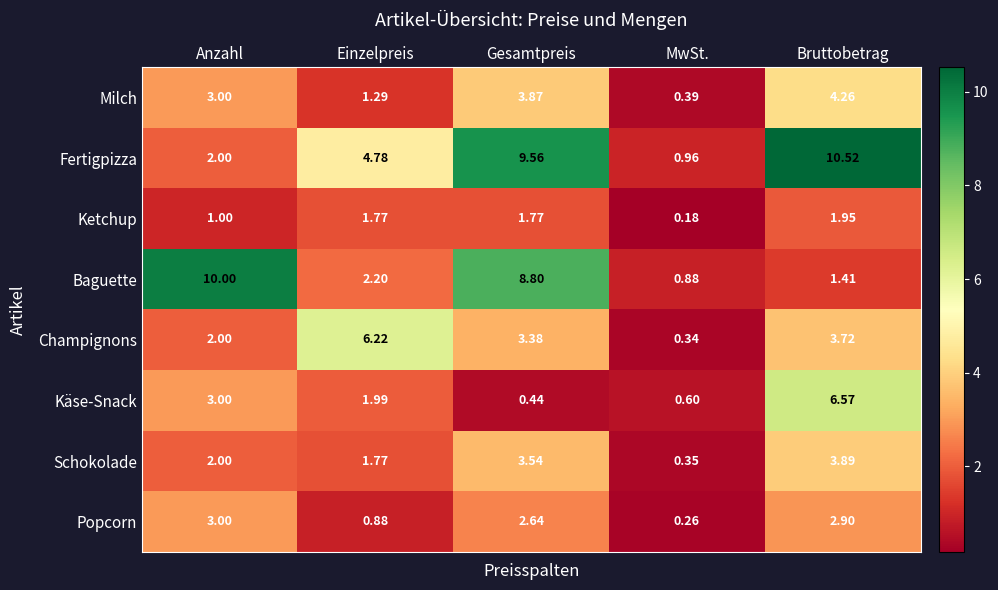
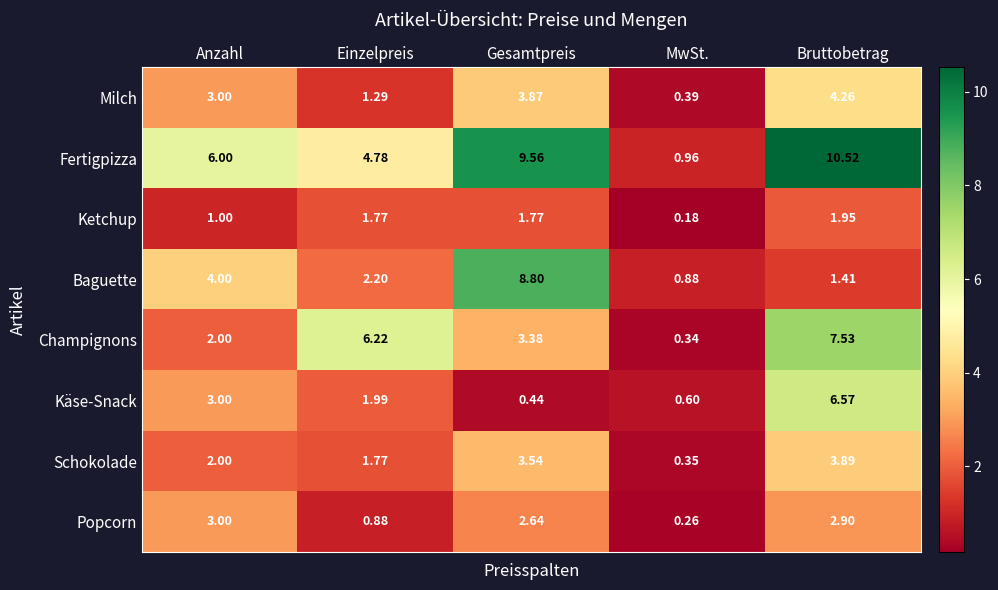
  {
    "Milch": {
      "Anzahl": 3.00,
      "Einzelpreis": 1.29,
      "Gesamtpreis": 3.87,
      "MwSt.": 0.39,
      "Bruttobetrag": 4.26
    },
    "Fertigpizza": {
-     "Anzahl": 2.00,
+     "Anzahl": 6.00,
      "Einzelpreis": 4.78,
      "Gesamtpreis": 9.56,
      "MwSt.": 0.96,
      "Bruttobetrag": 10.52
    },
    "Ketchup": {
      "Anzahl": 1.00,
      "Einzelpreis": 1.77,
      "Gesamtpreis": 1.77,
      "MwSt.": 0.18,
      "Bruttobetrag": 1.95
    },
    "Baguette": {
-     "Anzahl": 10.00,
+     "Anzahl": 4.00,
      "Einzelpreis": 2.20,
      "Gesamtpreis": 8.80,
      "MwSt.": 0.88,
      "Bruttobetrag": 1.41
    },
    "Champignons": {
      "Anzahl": 2.00,
      "Einzelpreis": 6.22,
      "Gesamtpreis": 3.38,
      "MwSt.": 0.34,
-     "Bruttobetrag": 3.72
+     "Bruttobetrag": 7.53
    },
    "Käse-Snack": {
      "Anzahl": 3.00,
      "Einzelpreis": 1.99,
      "Gesamtpreis": 0.44,
      "MwSt.": 0.60,
      "Bruttobetrag": 6.57
    },
    "Schokolade": {
      "Anzahl": 2.00,
      "Einzelpreis": 1.77,
      "Gesamtpreis": 3.54,
      "MwSt.": 0.35,
      "Bruttobetrag": 3.89
    },
    "Popcorn": {
      "Anzahl": 3.00,
      "Einzelpreis": 0.88,
      "Gesamtpreis": 2.64,
      "MwSt.": 0.26,
      "Bruttobetrag": 2.90
    }
  }
